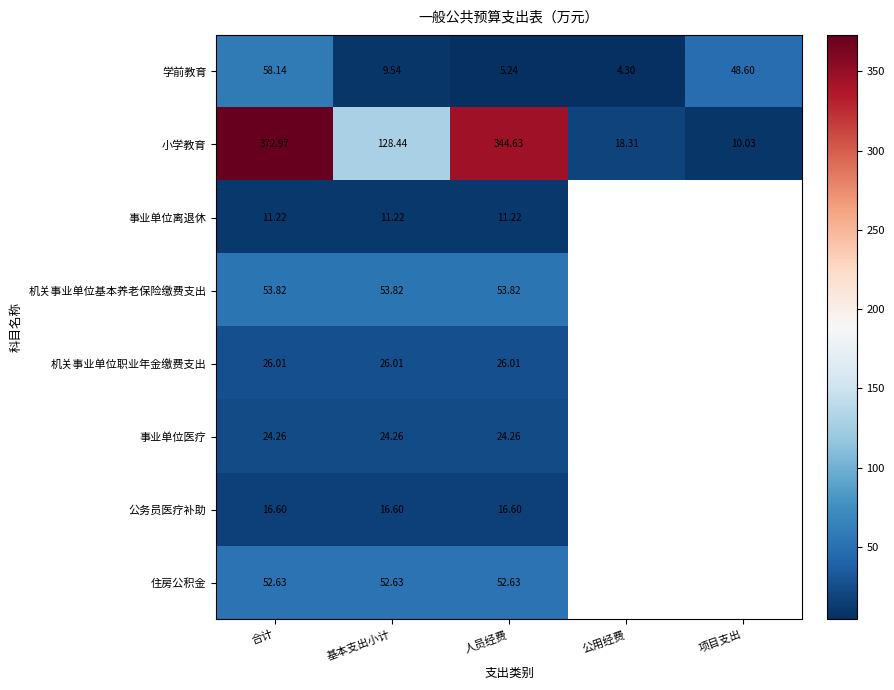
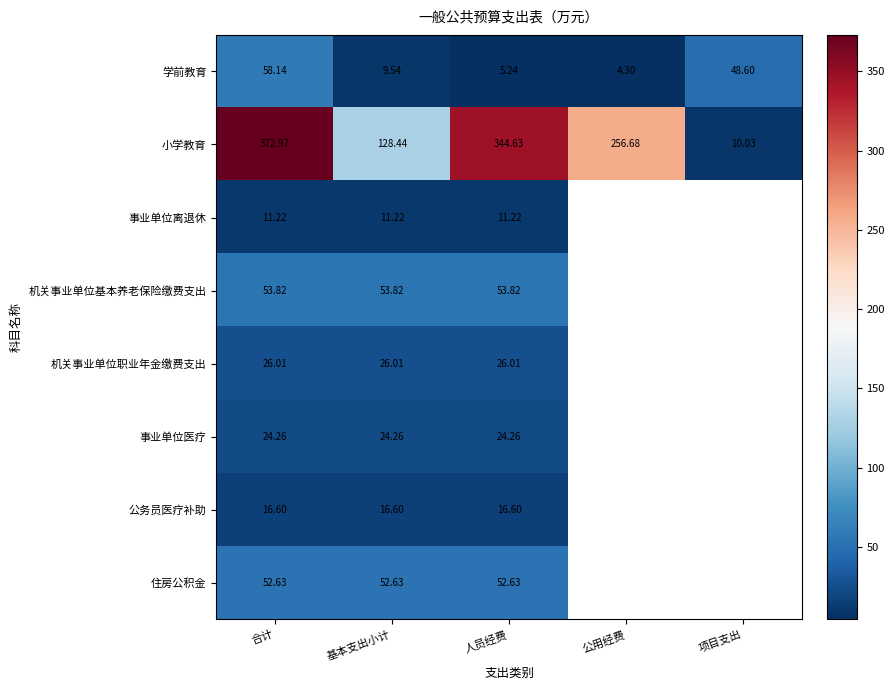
  {
    "学前教育": {
      "合计": 58.14,
      "基本支出小计": 9.54,
      "人员经费": 5.24,
      "公用经费": 4.30,
      "项目支出": 48.60
    },
    "小学教育": {
      "合计": 372.97,
      "基本支出小计": 128.44,
      "人员经费": 344.63,
-     "公用经费": 18.31,
+     "公用经费": 256.68,
      "项目支出": 10.03
    },
    "事业单位离退休": {
      "合计": 11.22,
      "基本支出小计": 11.22,
      "人员经费": 11.22
    },
    "机关事业单位基本养老保险缴费支出": {
      "合计": 53.82,
      "基本支出小计": 53.82,
      "人员经费": 53.82
    },
    "机关事业单位职业年金缴费支出": {
      "合计": 26.01,
      "基本支出小计": 26.01,
      "人员经费": 26.01
    },
    "事业单位医疗": {
      "合计": 24.26,
      "基本支出小计": 24.26,
      "人员经费": 24.26
    },
    "公务员医疗补助": {
      "合计": 16.60,
      "基本支出小计": 16.60,
      "人员经费": 16.60
    },
    "住房公积金": {
      "合计": 52.63,
      "基本支出小计": 52.63,
      "人员经费": 52.63
    }
  }
